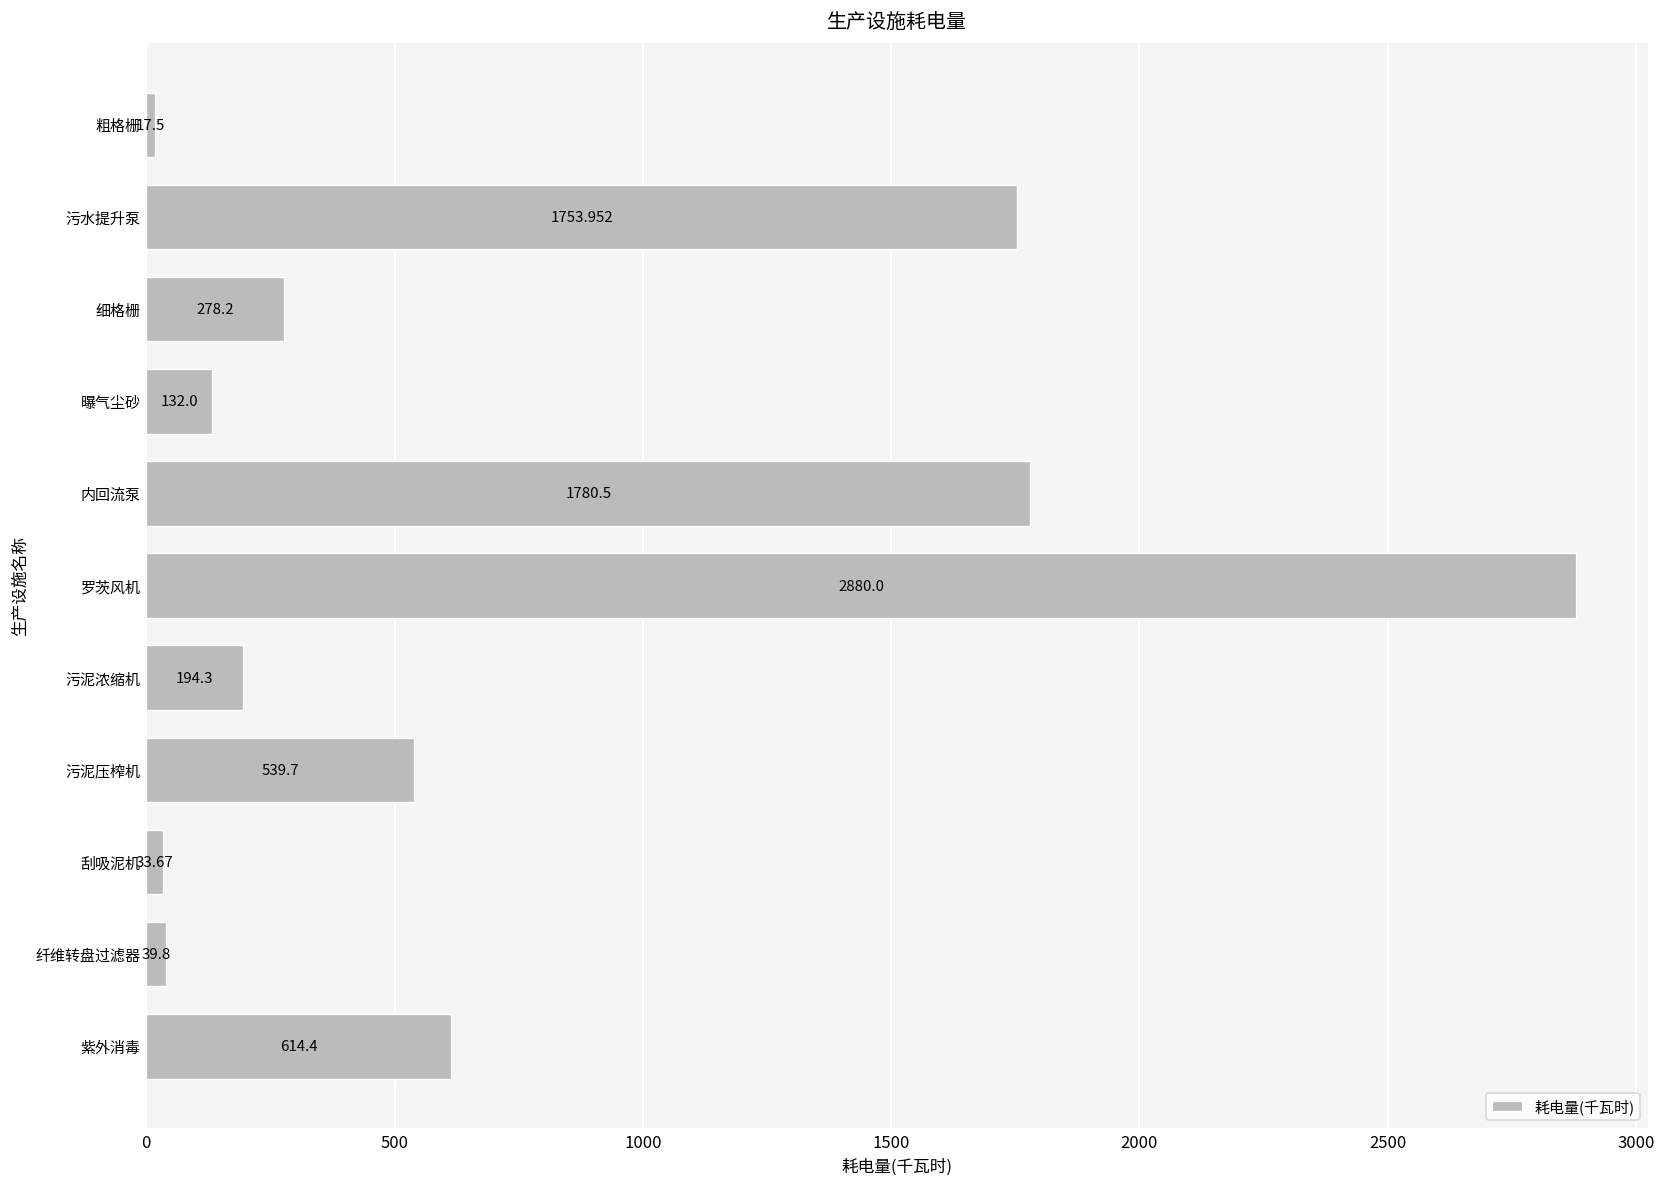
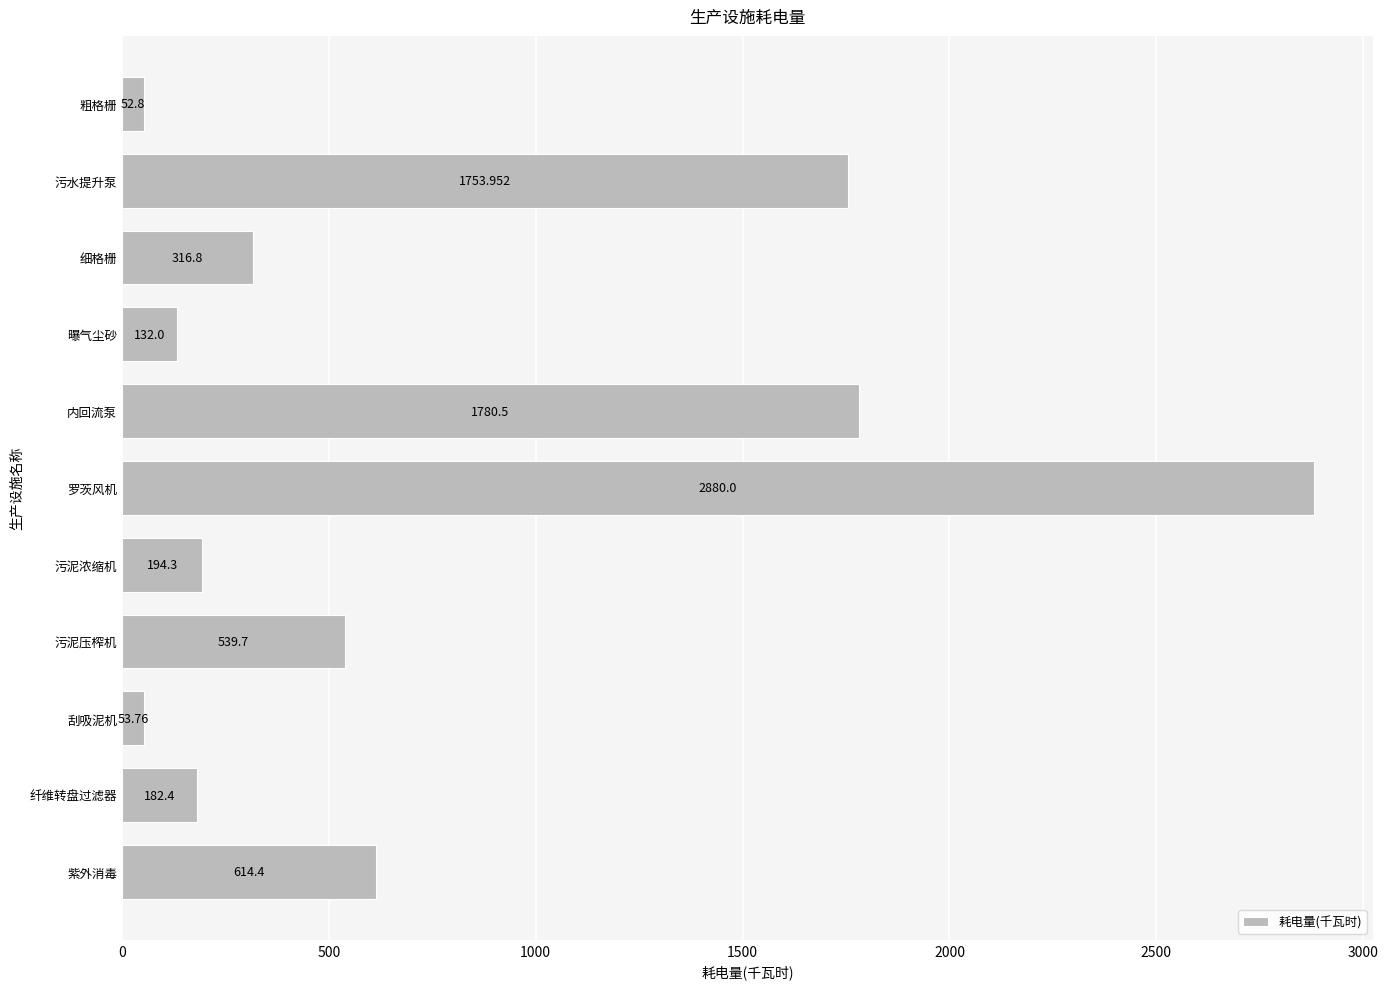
  {
-   "粗格栅": 17.5,
+   "粗格栅": 52.8,
    "污水提升泵": 1753.952,
-   "细格栅": 278.2,
+   "细格栅": 316.8,
    "曝气尘砂": 132.0,
    "内回流泵": 1780.5,
    "罗茨风机": 2880.0,
    "污泥浓缩机": 194.3,
    "污泥压榨机": 539.7,
-   "刮吸泥机": 33.67,
-   "纤维转盘过滤器": 39.8,
+   "刮吸泥机": 53.76,
+   "纤维转盘过滤器": 182.4,
    "紫外消毒": 614.4
  }
